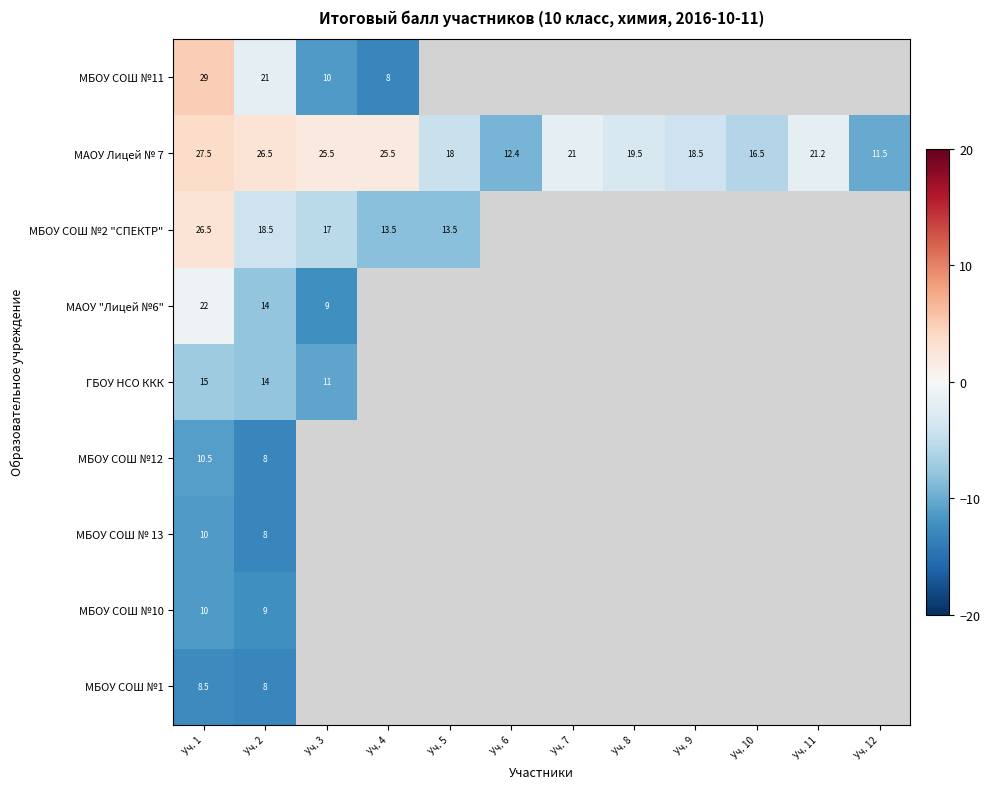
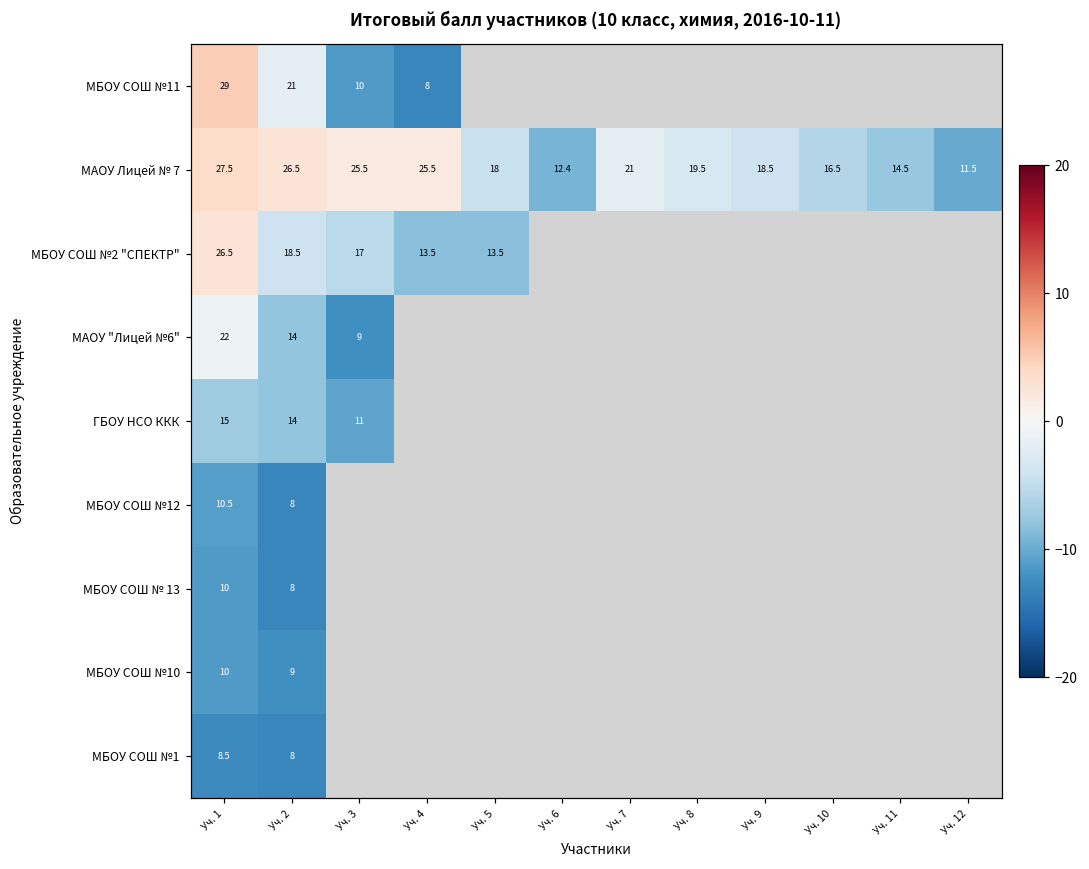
  {
    "МБОУ СОШ №11": {
      "Уч. 1": 29,
      "Уч. 2": 21,
      "Уч. 3": 10,
      "Уч. 4": 8
    },
    "МАОУ Лицей № 7": {
      "Уч. 1": 27.5,
      "Уч. 2": 26.5,
      "Уч. 3": 25.5,
      "Уч. 4": 25.5,
      "Уч. 5": 18,
      "Уч. 6": 12.4,
      "Уч. 7": 21,
      "Уч. 8": 19.5,
      "Уч. 9": 18.5,
      "Уч. 10": 16.5,
-     "Уч. 11": 21.2,
+     "Уч. 11": 14.5,
      "Уч. 12": 11.5
    },
    "МБОУ СОШ №2 \"СПЕКТР\"": {
      "Уч. 1": 26.5,
      "Уч. 2": 18.5,
      "Уч. 3": 17,
      "Уч. 4": 13.5,
      "Уч. 5": 13.5
    },
    "МАОУ \"Лицей №6\"": {
      "Уч. 1": 22,
      "Уч. 2": 14,
      "Уч. 3": 9
    },
    "ГБОУ НСО ККК": {
      "Уч. 1": 15,
      "Уч. 2": 14,
      "Уч. 3": 11
    },
    "МБОУ СОШ №12": {
      "Уч. 1": 10.5,
      "Уч. 2": 8
    },
    "МБОУ СОШ № 13": {
      "Уч. 1": 10,
      "Уч. 2": 8
    },
    "МБОУ СОШ №10": {
      "Уч. 1": 10,
      "Уч. 2": 9
    },
    "МБОУ СОШ №1": {
      "Уч. 1": 8.5,
      "Уч. 2": 8
    }
  }
